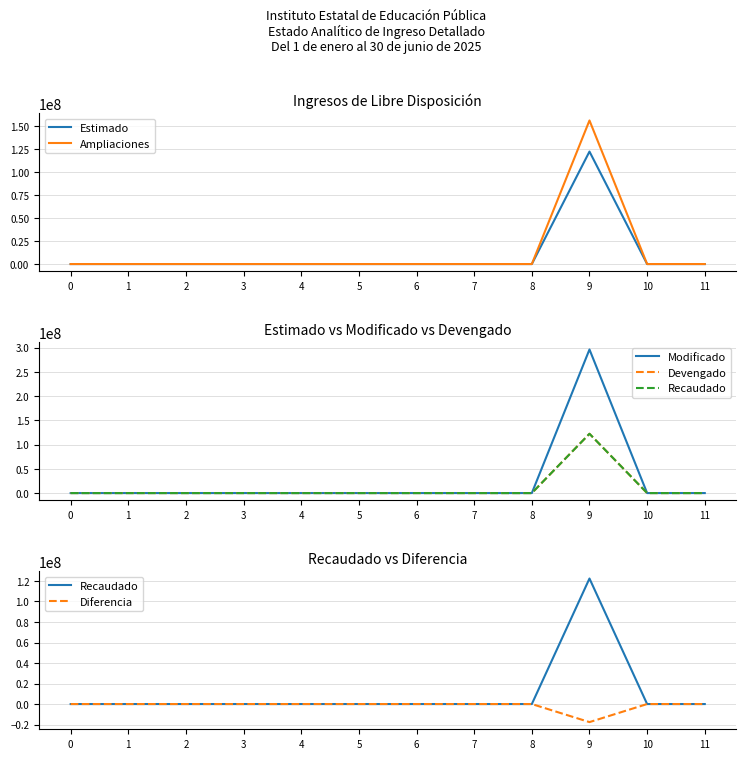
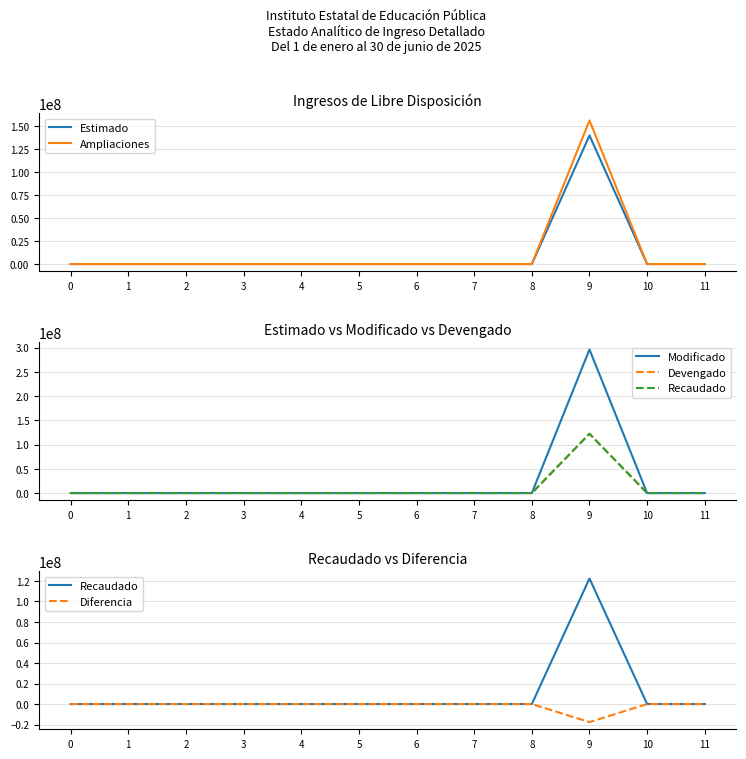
  {
    "Ingresos de Libre Disposición": {
      "Estimado": {
-       "9": 120000000
+       "9": 140000000
      },
      "Ampliaciones": {
        "9": 160000000
      }
    },
    "Estimado vs Modificado vs Devengado": {
      "Modificado": {
        "9": 300000000
      }
    },
    "Recaudado vs Diferencia": {
      "Recaudado": {
        "9": 122000000
      },
      "Diferencia": {
        "9": -18000000
      }
    }
  }
